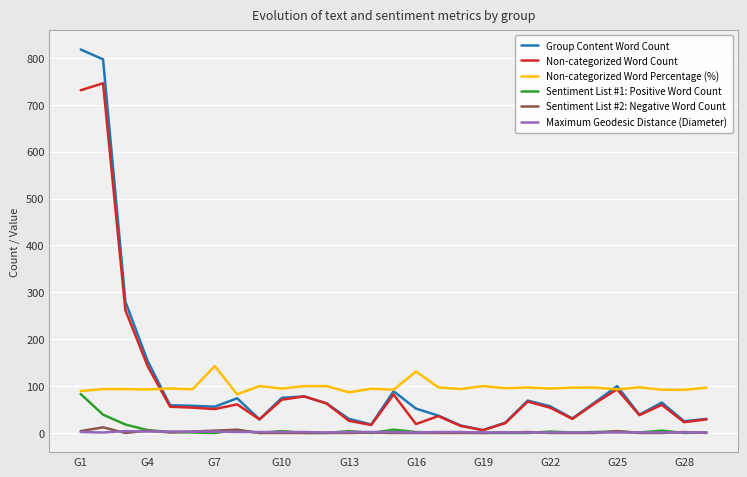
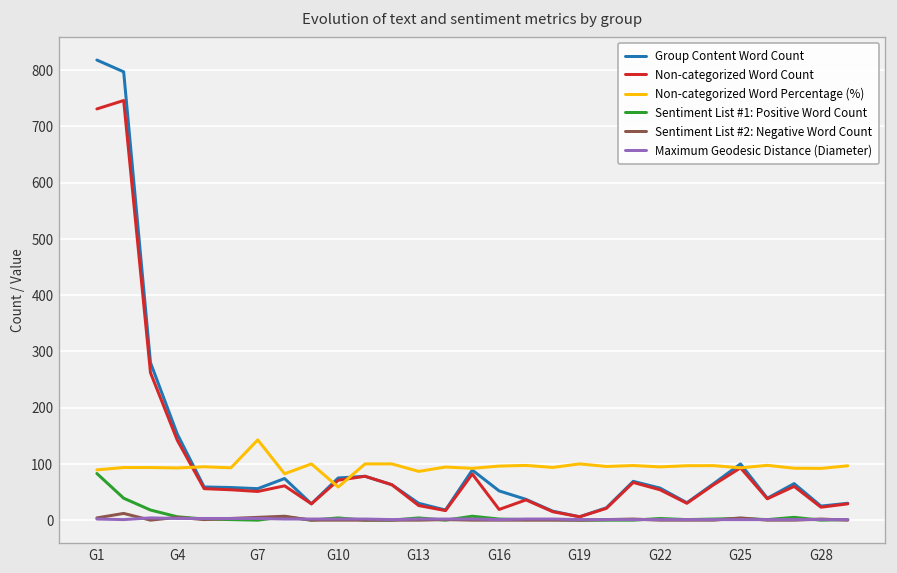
  {
    "Group Content Word Count": {
      "G1": 820,
      "G4": 150,
      "G16": 50,
      "G25": 100
    },
    "Non-categorized Word Count": {
      "G1": 730,
      "G4": 140,
      "G16": 20
    },
    "Non-categorized Word Percentage (%)": {
      "G1": 90,
      "G4": 90,
      "G7": 140,
-     "G10": 90,
+     "G10": 60,
      "G13": 90,
-     "G16": 130,
+     "G16": 100,
      "G19": 100,
      "G22": 90,
      "G28": 90
    },
    "Sentiment List #1: Positive Word Count": {
      "G1": 80
    }
  }
